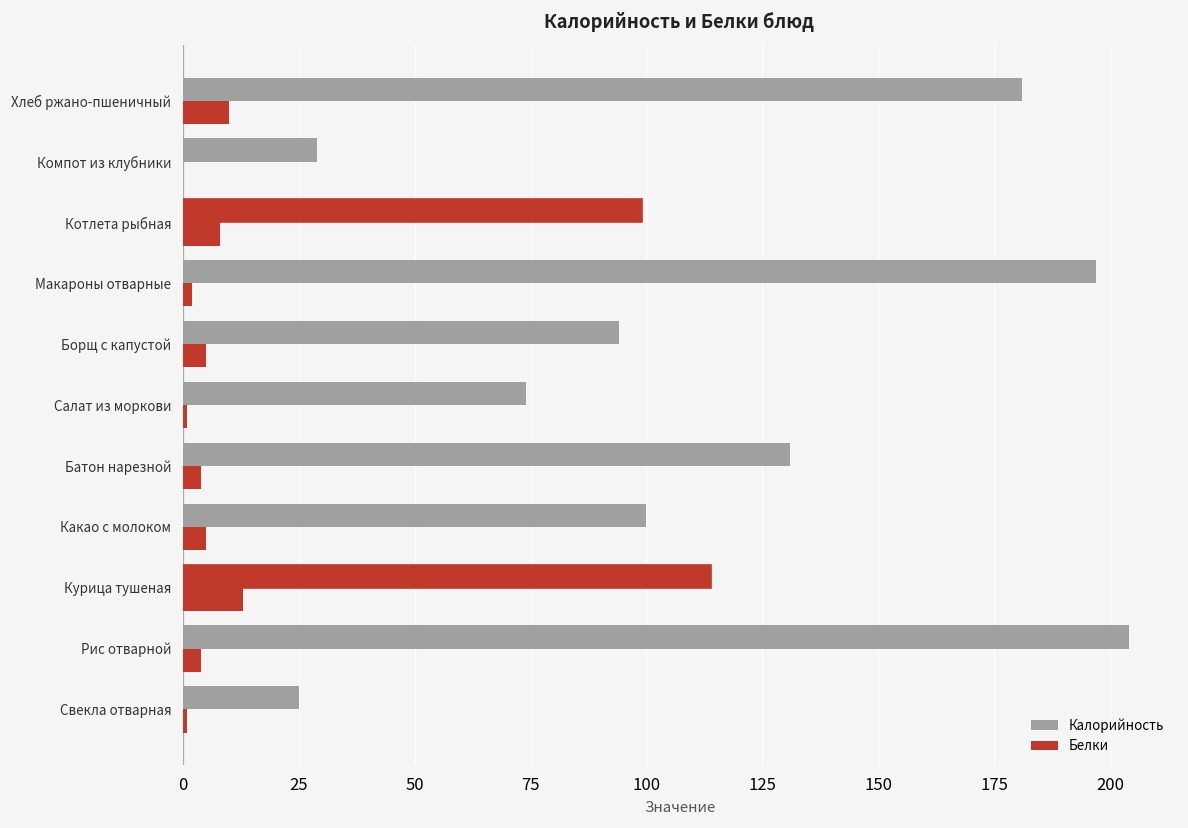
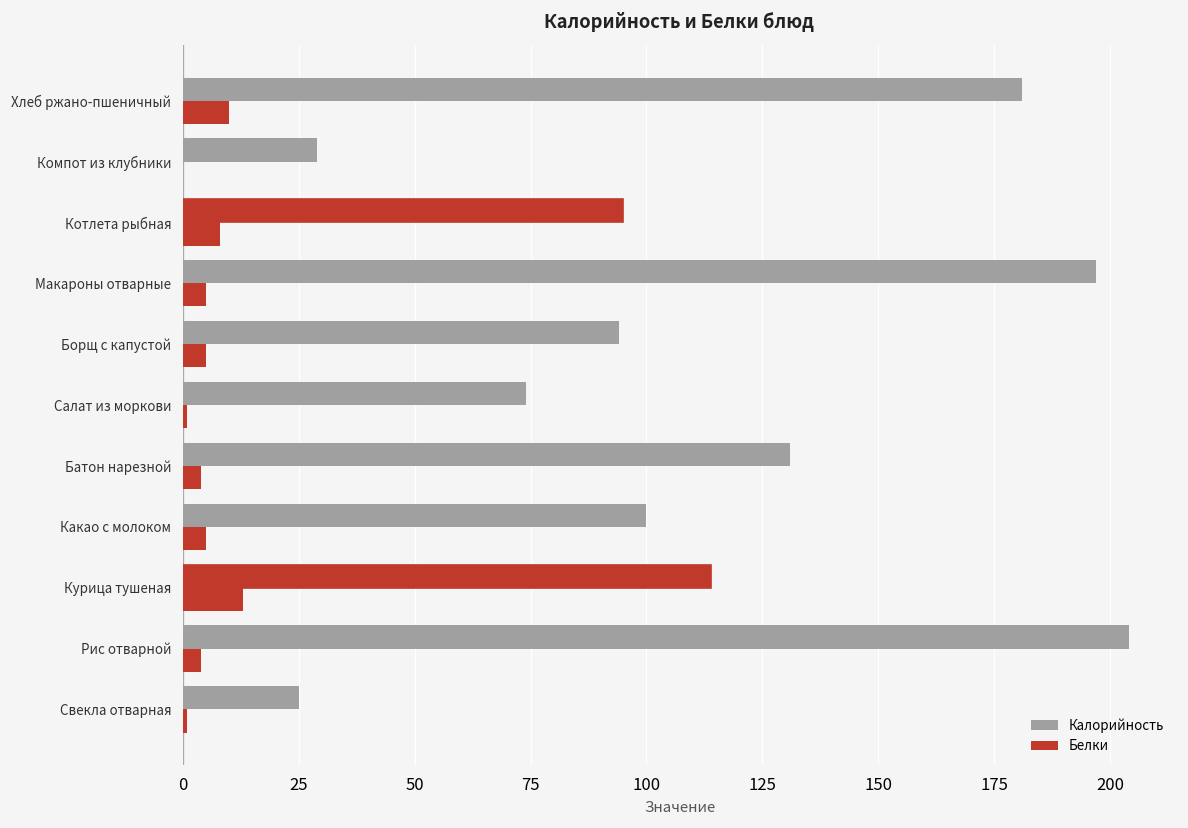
  {
    "Калорийность": {
      "Хлеб ржано-пшеничный": 181,
      "Компот из клубники": 29,
-     "Котлета рыбная": 99,
+     "Котлета рыбная": 95,
      "Макароны отварные": 197,
      "Борщ с капустой": 94,
      "Салат из моркови": 74,
      "Батон нарезной": 131,
      "Какао с молоком": 100,
      "Курица тушеная": 114,
      "Рис отварной": 204,
      "Свекла отварная": 25
    },
    "Белки": {
      "Хлеб ржано-пшеничный": 10,
      "Компот из клубники": 0,
      "Котлета рыбная": 8,
-     "Макароны отварные": 2,
+     "Макароны отварные": 5,
      "Борщ с капустой": 5,
      "Салат из моркови": 1,
      "Батон нарезной": 4,
      "Какао с молоком": 5,
      "Курица тушеная": 13,
      "Рис отварной": 4,
      "Свекла отварная": 1
    }
  }
